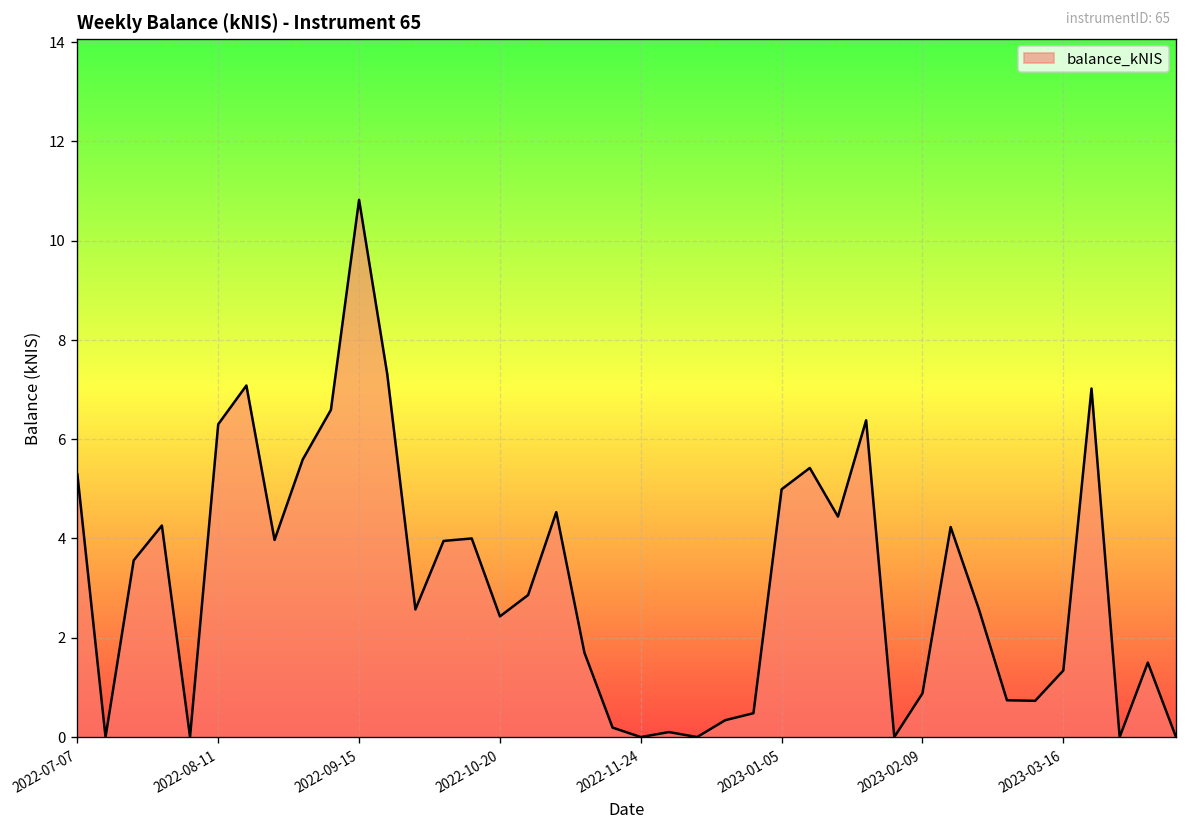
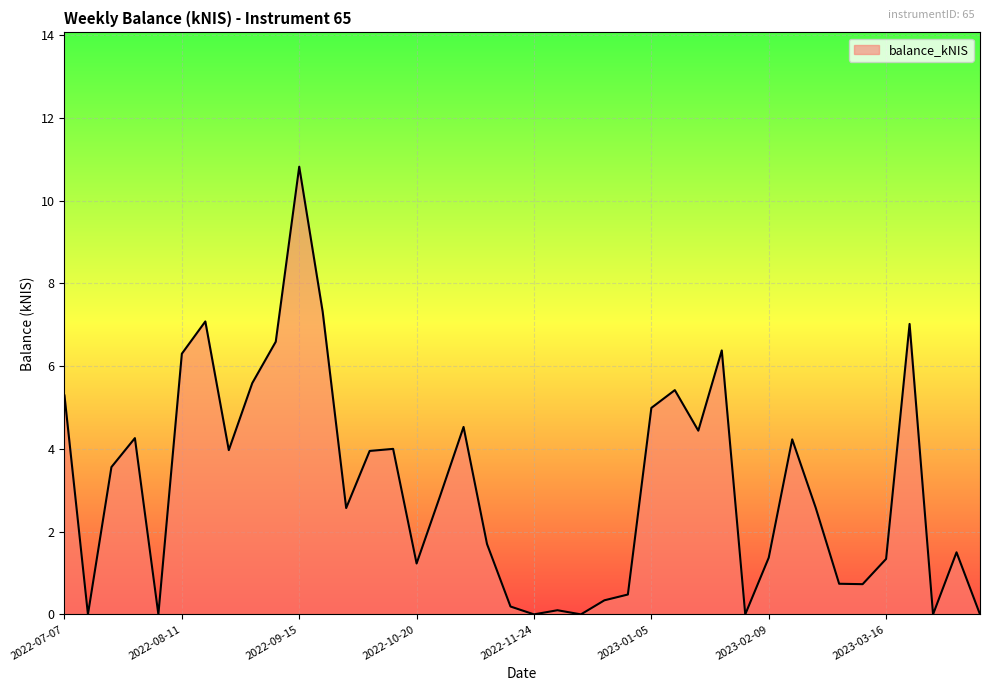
  {
    "2022-07-07": 5.3,
    "2022-08-11": 6.3,
    "2022-09-15": 10.8,
-   "2022-10-20": 2.4,
+   "2022-10-20": 1.2,
    "2022-11-24": 0.0,
    "2023-01-05": 5.0,
-   "2023-02-09": 0.9,
+   "2023-02-09": 1.4,
    "2023-03-16": 1.3
  }
